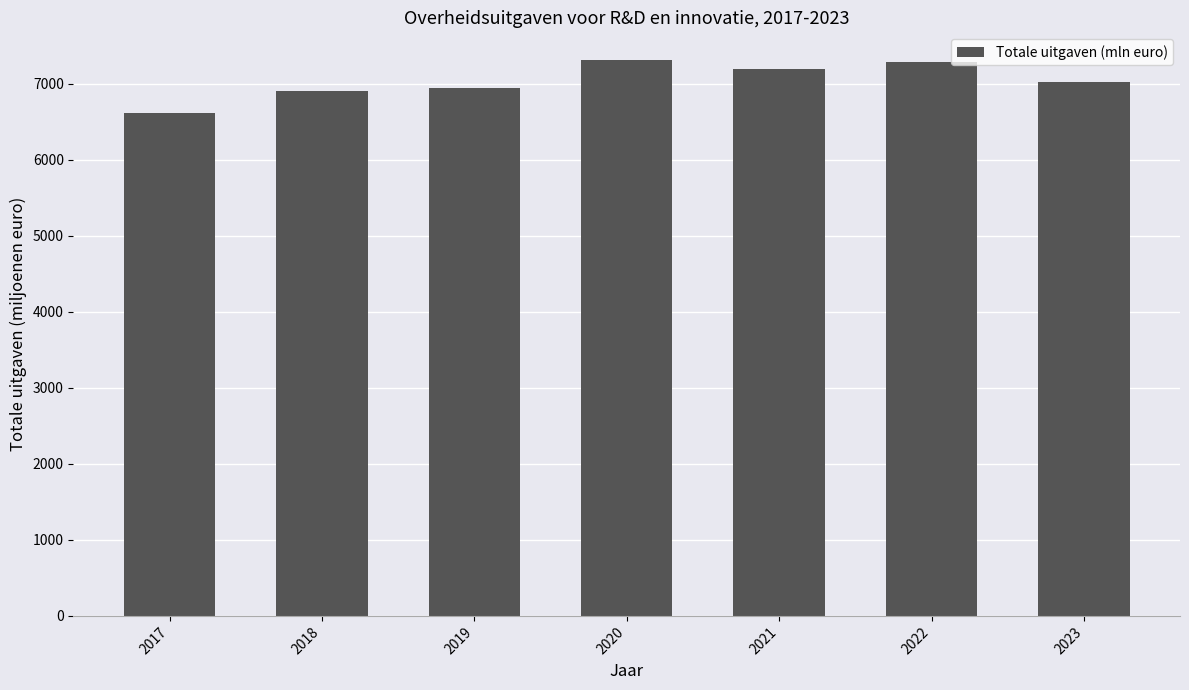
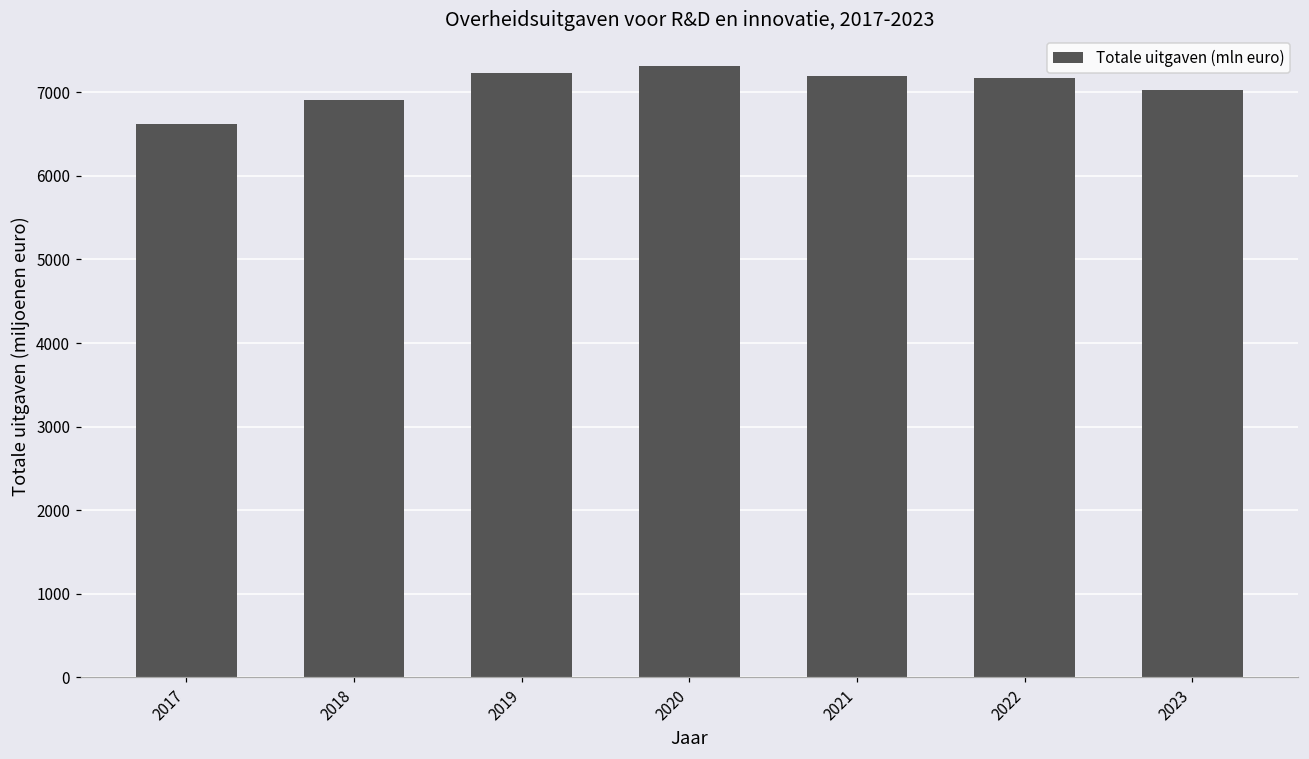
  {
    "2017": 6600,
    "2018": 6900,
-   "2019": 6900,
+   "2019": 7200,
    "2020": 7300,
    "2021": 7200,
-   "2022": 7300,
+   "2022": 7200,
    "2023": 7000
  }
